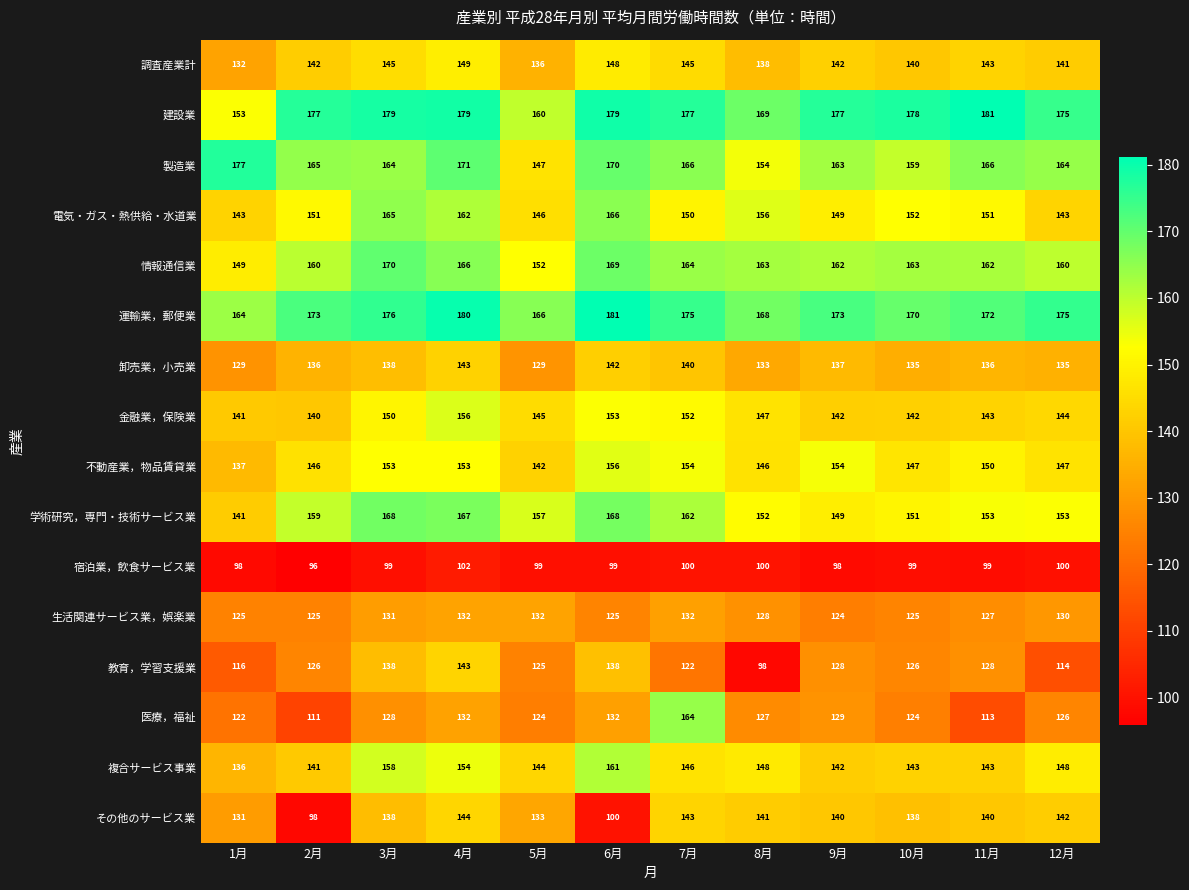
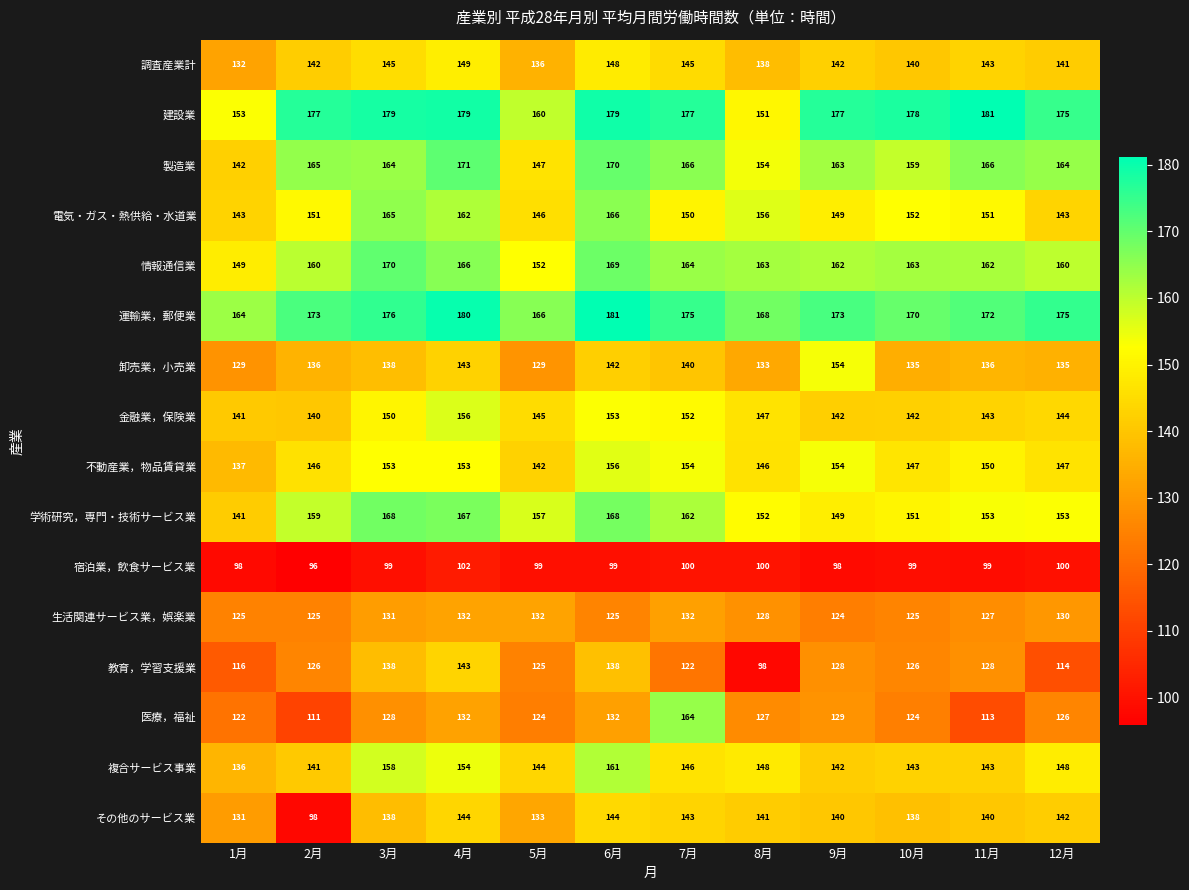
  {
    "調査産業計": {
      "1月": 132,
      "2月": 142,
      "3月": 145,
      "4月": 149,
      "5月": 136,
      "6月": 148,
      "7月": 145,
      "8月": 138,
      "9月": 142,
      "10月": 140,
      "11月": 143,
      "12月": 141
    },
    "建設業": {
      "1月": 153,
      "2月": 177,
      "3月": 179,
      "4月": 179,
      "5月": 160,
      "6月": 179,
      "7月": 177,
-     "8月": 169,
+     "8月": 151,
      "9月": 177,
      "10月": 178,
      "11月": 181,
      "12月": 175
    },
    "製造業": {
-     "1月": 177,
+     "1月": 142,
      "2月": 165,
      "3月": 164,
      "4月": 171,
      "5月": 147,
      "6月": 170,
      "7月": 166,
      "8月": 154,
      "9月": 163,
      "10月": 159,
      "11月": 166,
      "12月": 164
    },
    "電気・ガス・熱供給・水道業": {
      "1月": 143,
      "2月": 151,
      "3月": 165,
      "4月": 162,
      "5月": 146,
      "6月": 166,
      "7月": 150,
      "8月": 156,
      "9月": 149,
      "10月": 152,
      "11月": 151,
      "12月": 143
    },
    "情報通信業": {
      "1月": 149,
      "2月": 160,
      "3月": 170,
      "4月": 166,
      "5月": 152,
      "6月": 169,
      "7月": 164,
      "8月": 163,
      "9月": 162,
      "10月": 163,
      "11月": 162,
      "12月": 160
    },
    "運輸業，郵便業": {
      "1月": 164,
      "2月": 173,
      "3月": 176,
      "4月": 180,
      "5月": 166,
      "6月": 181,
      "7月": 175,
      "8月": 168,
      "9月": 173,
      "10月": 170,
      "11月": 172,
      "12月": 175
    },
    "卸売業，小売業": {
      "1月": 129,
      "2月": 136,
      "3月": 138,
      "4月": 143,
      "5月": 129,
      "6月": 142,
      "7月": 140,
      "8月": 133,
-     "9月": 137,
+     "9月": 154,
      "10月": 135,
      "11月": 136,
      "12月": 135
    },
    "金融業，保険業": {
      "1月": 141,
      "2月": 140,
      "3月": 150,
      "4月": 156,
      "5月": 145,
      "6月": 153,
      "7月": 152,
      "8月": 147,
      "9月": 142,
      "10月": 142,
      "11月": 143,
      "12月": 144
    },
    "不動産業，物品賃貸業": {
      "1月": 137,
      "2月": 146,
      "3月": 153,
      "4月": 153,
      "5月": 142,
      "6月": 156,
      "7月": 154,
      "8月": 146,
      "9月": 154,
      "10月": 147,
      "11月": 150,
      "12月": 147
    },
    "学術研究，専門・技術サービス業": {
      "1月": 141,
      "2月": 159,
      "3月": 168,
      "4月": 167,
      "5月": 157,
      "6月": 168,
      "7月": 162,
      "8月": 152,
      "9月": 149,
      "10月": 151,
      "11月": 153,
      "12月": 153
    },
    "宿泊業，飲食サービス業": {
      "1月": 98,
      "2月": 96,
      "3月": 99,
      "4月": 102,
      "5月": 99,
      "6月": 99,
      "7月": 100,
      "8月": 100,
      "9月": 98,
      "10月": 99,
      "11月": 99,
      "12月": 100
    },
    "生活関連サービス業，娯楽業": {
      "1月": 125,
      "2月": 125,
      "3月": 131,
      "4月": 132,
      "5月": 132,
      "6月": 125,
      "7月": 132,
      "8月": 128,
      "9月": 124,
      "10月": 125,
      "11月": 127,
      "12月": 130
    },
    "教育，学習支援業": {
      "1月": 116,
      "2月": 126,
      "3月": 138,
      "4月": 143,
      "5月": 125,
      "6月": 138,
      "7月": 122,
      "8月": 98,
      "9月": 128,
      "10月": 126,
      "11月": 128,
      "12月": 114
    },
    "医療，福祉": {
      "1月": 122,
      "2月": 111,
      "3月": 128,
      "4月": 132,
      "5月": 124,
      "6月": 132,
      "7月": 164,
      "8月": 127,
      "9月": 129,
      "10月": 124,
      "11月": 113,
      "12月": 126
    },
    "複合サービス事業": {
      "1月": 136,
      "2月": 141,
      "3月": 158,
      "4月": 154,
      "5月": 144,
      "6月": 161,
      "7月": 146,
      "8月": 148,
      "9月": 142,
      "10月": 143,
      "11月": 143,
      "12月": 148
    },
    "その他のサービス業": {
      "1月": 131,
      "2月": 98,
      "3月": 138,
      "4月": 144,
      "5月": 133,
-     "6月": 100,
+     "6月": 144,
      "7月": 143,
      "8月": 141,
      "9月": 140,
      "10月": 138,
      "11月": 140,
      "12月": 142
    }
  }
